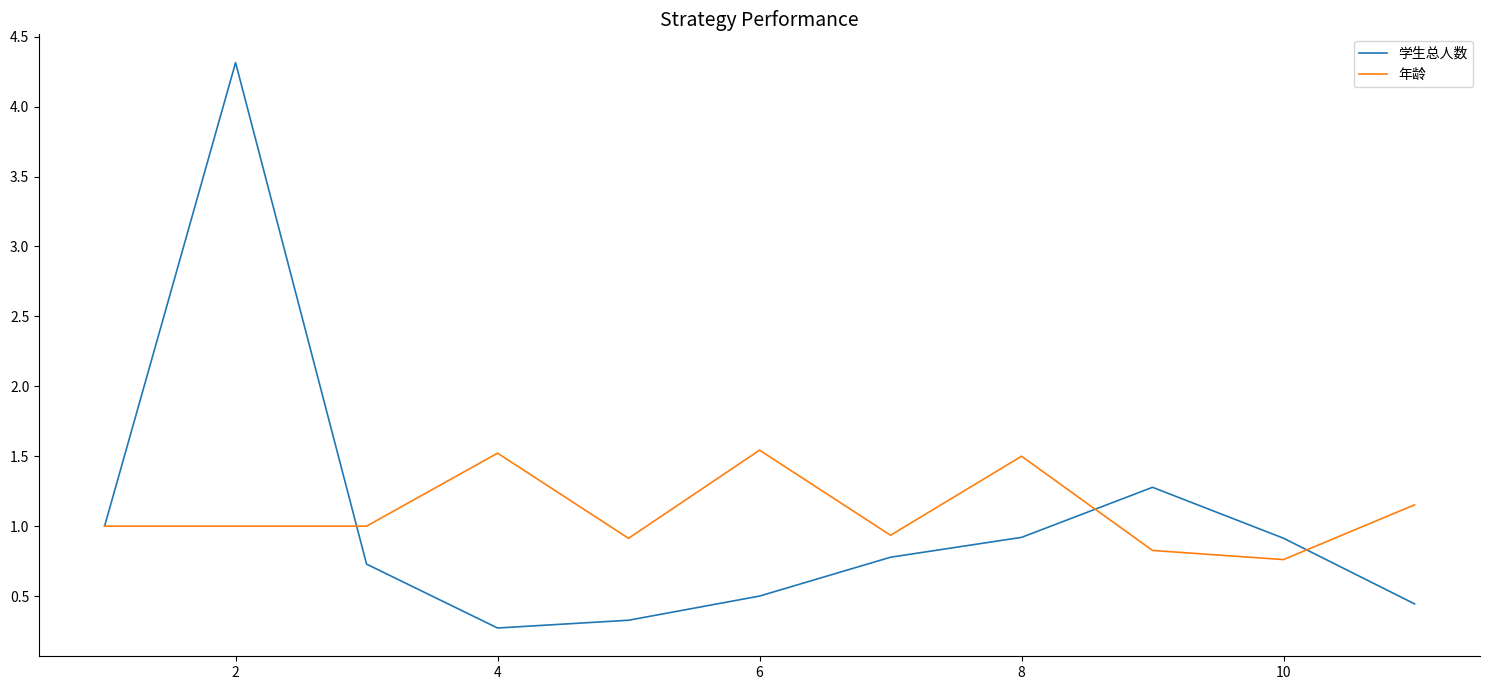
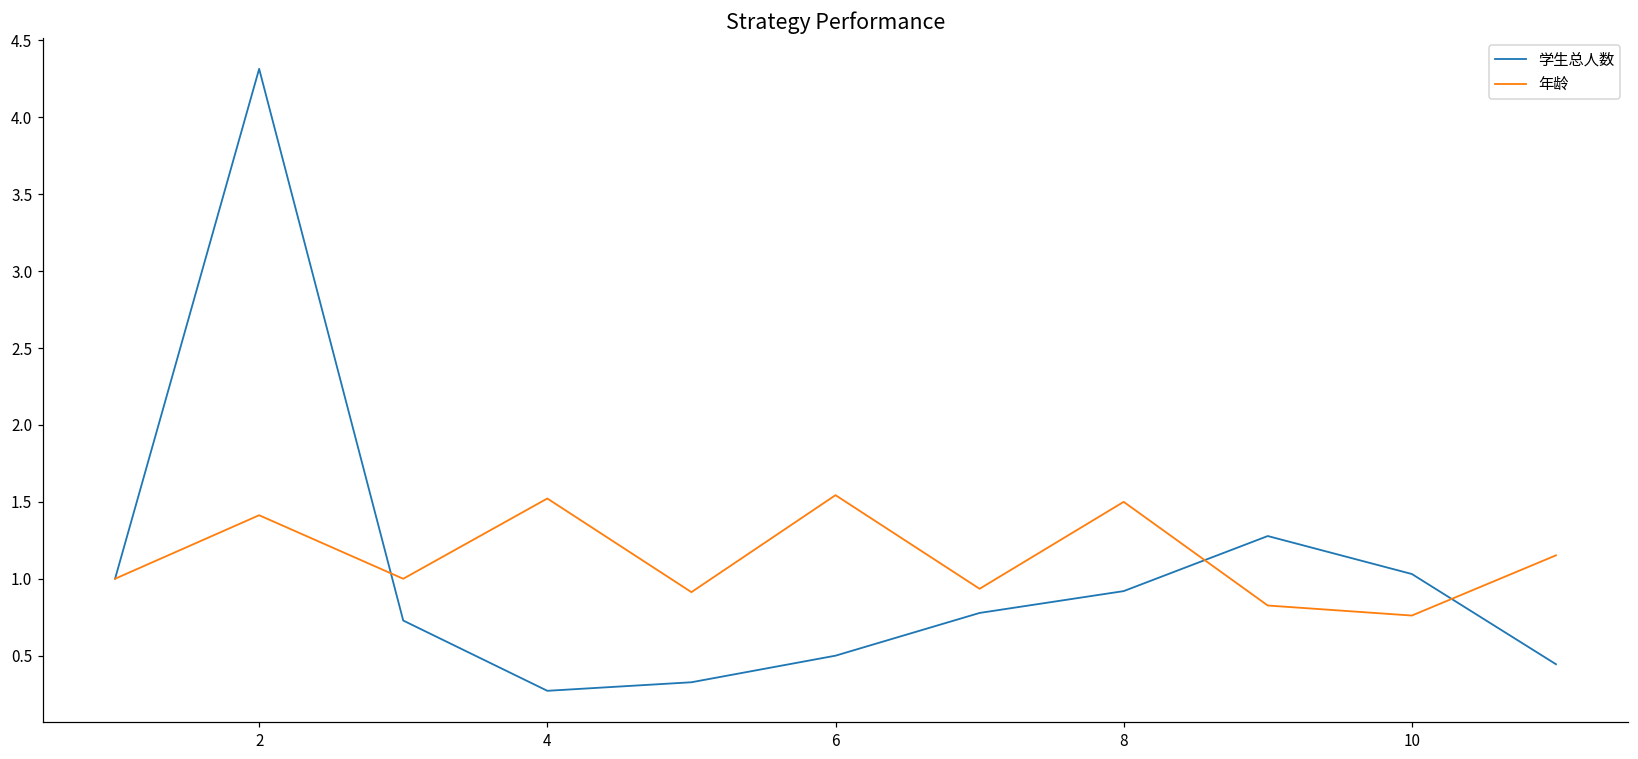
  {
    "学生总人数": {
      "2": 4.31,
      "4": 0.27,
      "6": 0.50,
      "8": 0.92,
-     "10": 0.91
+     "10": 1.03
    },
    "年龄": {
-     "2": 1.00,
+     "2": 1.41,
      "4": 1.52,
      "6": 1.54,
      "8": 1.50,
      "10": 0.76
    }
  }
